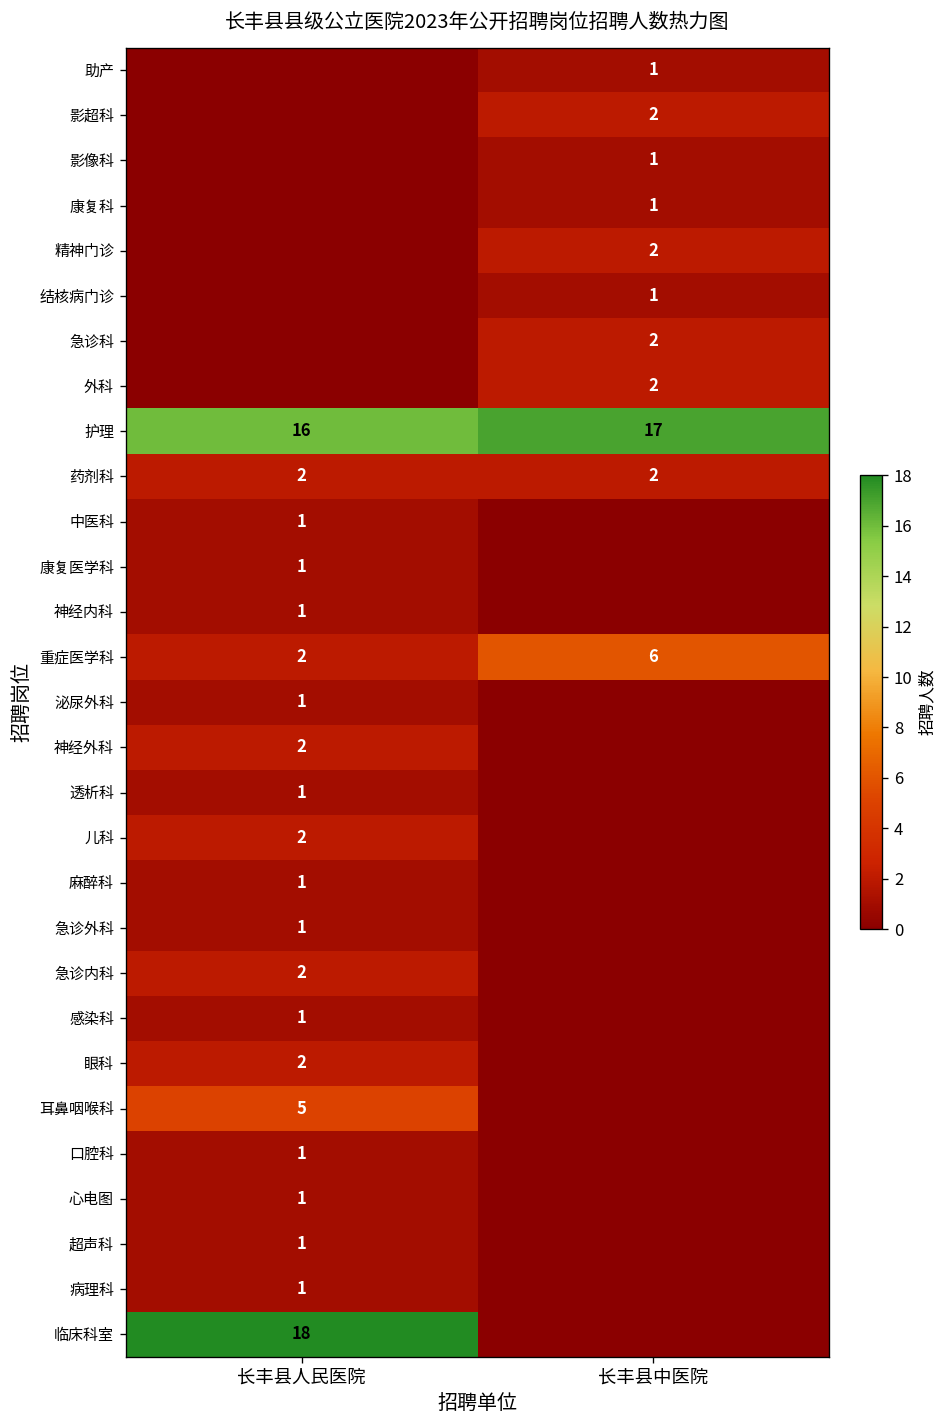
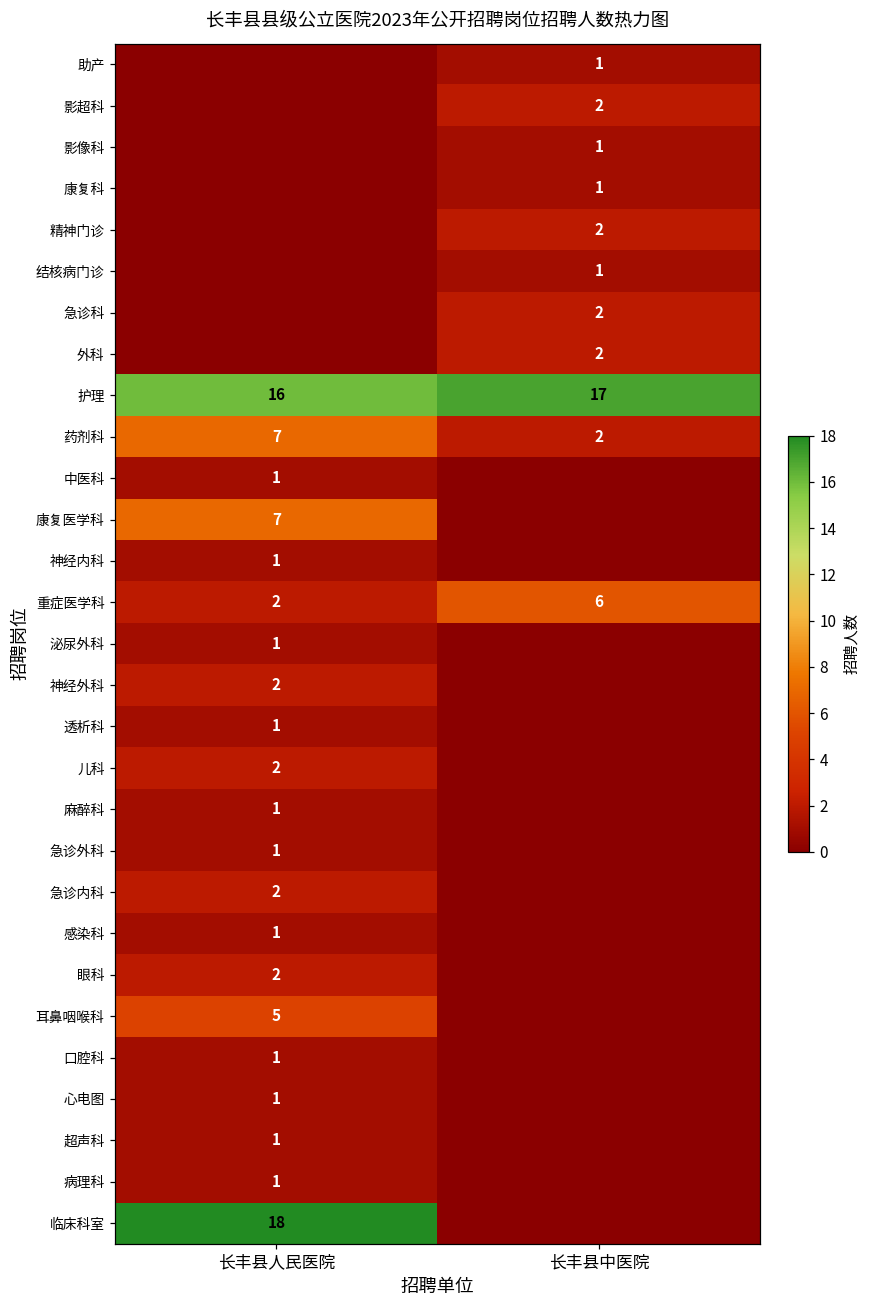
  {
    "助产": {
      "长丰县中医院": 1
    },
    "影超科": {
      "长丰县中医院": 2
    },
    "影像科": {
      "长丰县中医院": 1
    },
    "康复科": {
      "长丰县中医院": 1
    },
    "精神门诊": {
      "长丰县中医院": 2
    },
    "结核病门诊": {
      "长丰县中医院": 1
    },
    "急诊科": {
      "长丰县中医院": 2
    },
    "外科": {
      "长丰县中医院": 2
    },
    "护理": {
      "长丰县人民医院": 16,
      "长丰县中医院": 17
    },
    "药剂科": {
-     "长丰县人民医院": 2,
+     "长丰县人民医院": 7,
      "长丰县中医院": 2
    },
    "中医科": {
      "长丰县人民医院": 1
    },
    "康复医学科": {
-     "长丰县人民医院": 1
+     "长丰县人民医院": 7
    },
    "神经内科": {
      "长丰县人民医院": 1
    },
    "重症医学科": {
      "长丰县人民医院": 2,
      "长丰县中医院": 6
    },
    "泌尿外科": {
      "长丰县人民医院": 1
    },
    "神经外科": {
      "长丰县人民医院": 2
    },
    "透析科": {
      "长丰县人民医院": 1
    },
    "儿科": {
      "长丰县人民医院": 2
    },
    "麻醉科": {
      "长丰县人民医院": 1
    },
    "急诊外科": {
      "长丰县人民医院": 1
    },
    "急诊内科": {
      "长丰县人民医院": 2
    },
    "感染科": {
      "长丰县人民医院": 1
    },
    "眼科": {
      "长丰县人民医院": 2
    },
    "耳鼻咽喉科": {
      "长丰县人民医院": 5
    },
    "口腔科": {
      "长丰县人民医院": 1
    },
    "心电图": {
      "长丰县人民医院": 1
    },
    "超声科": {
      "长丰县人民医院": 1
    },
    "病理科": {
      "长丰县人民医院": 1
    },
    "临床科室": {
      "长丰县人民医院": 18
    }
  }
